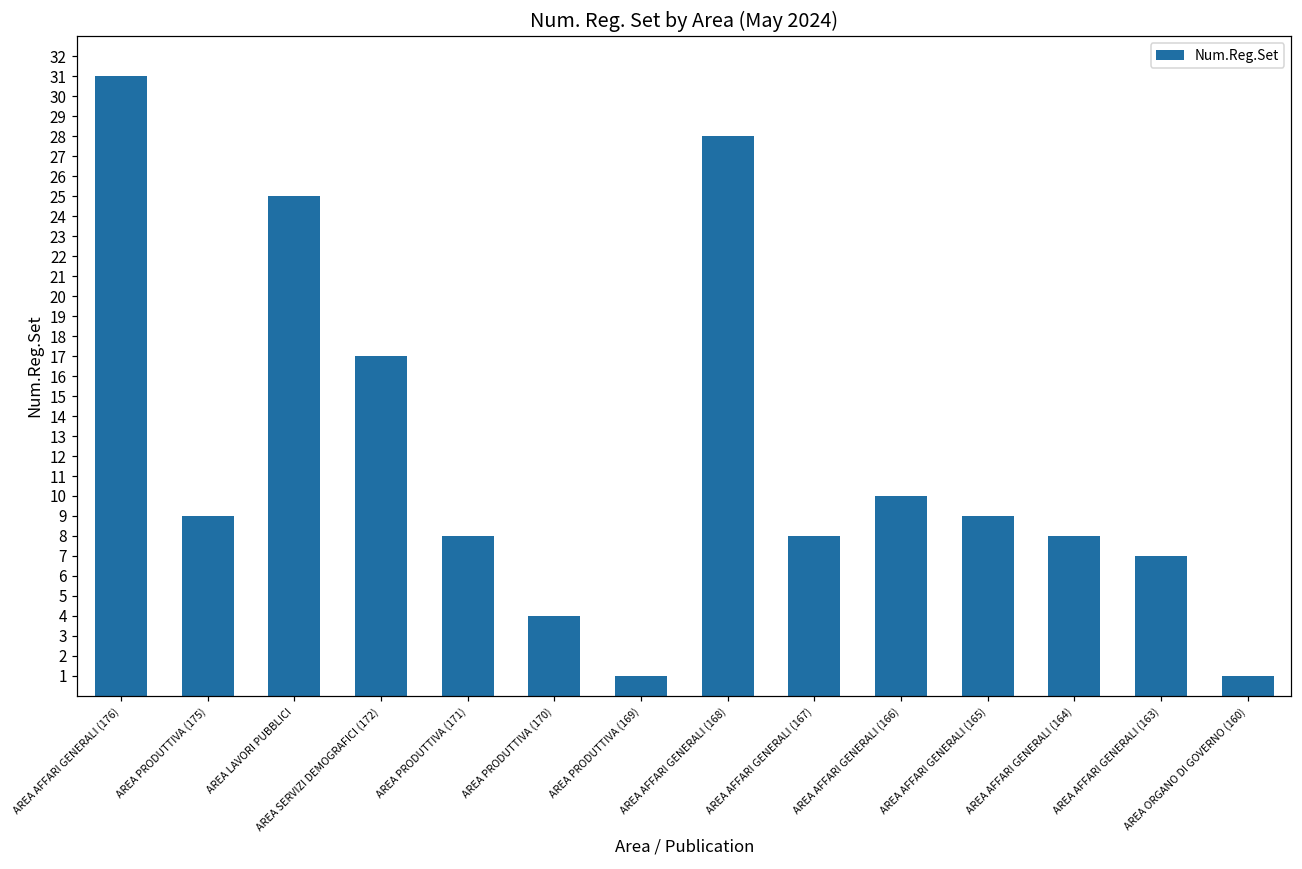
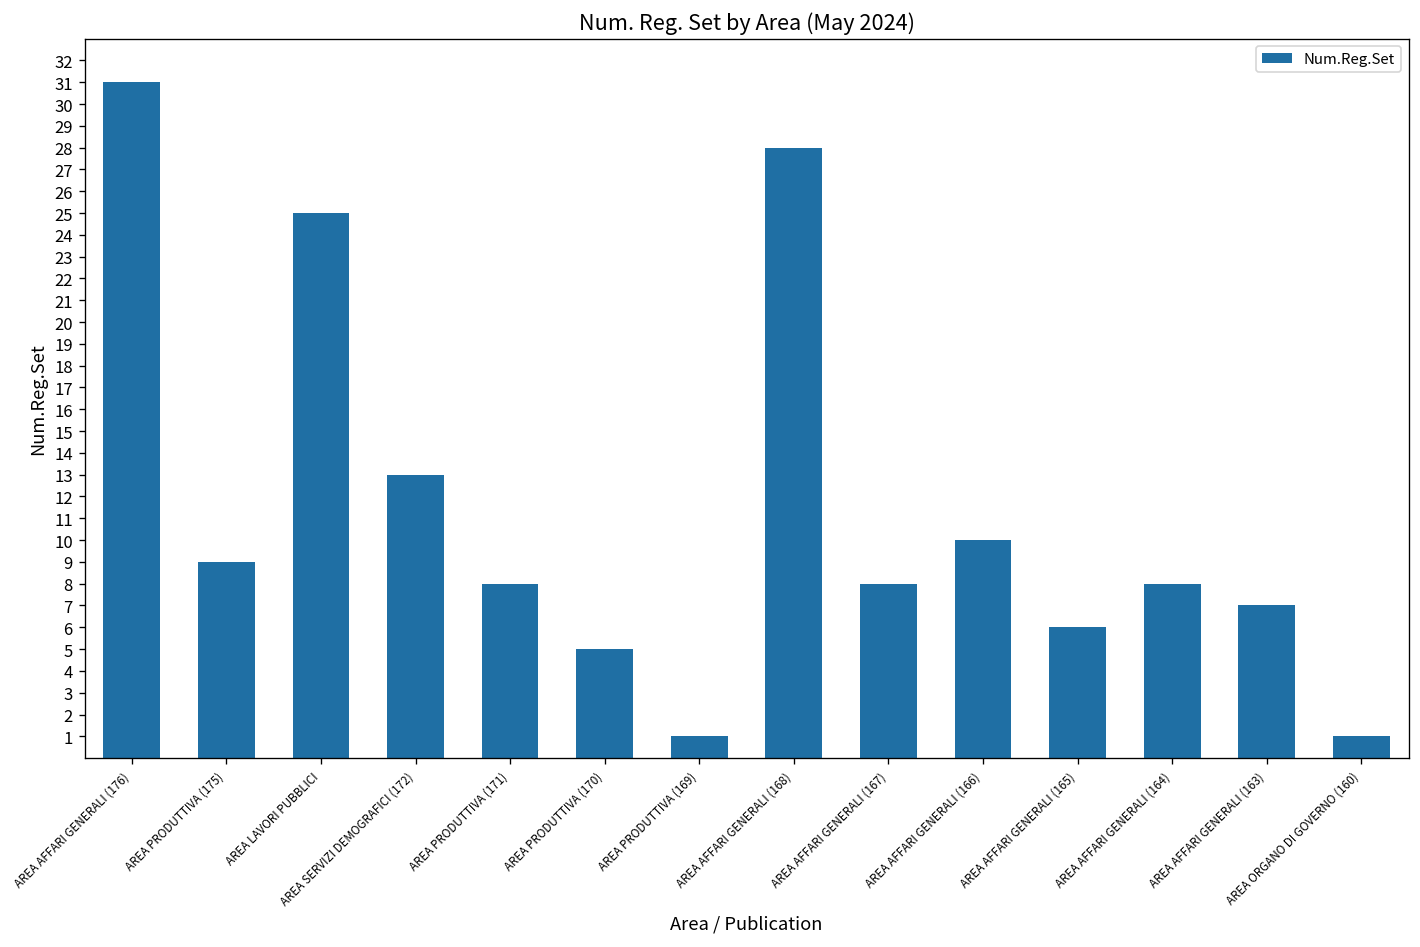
  {
    "AREA AFFARI GENERALI (176)": 31,
    "AREA PRODUTTIVA (175)": 9,
    "AREA LAVORI PUBBLICI": 25,
-   "AREA SERVIZI DEMOGRAFICI (172)": 17,
+   "AREA SERVIZI DEMOGRAFICI (172)": 13,
    "AREA PRODUTTIVA (171)": 8,
-   "AREA PRODUTTIVA (170)": 4,
+   "AREA PRODUTTIVA (170)": 5,
    "AREA PRODUTTIVA (169)": 1,
    "AREA AFFARI GENERALI (168)": 28,
    "AREA AFFARI GENERALI (167)": 8,
    "AREA AFFARI GENERALI (166)": 10,
-   "AREA AFFARI GENERALI (165)": 9,
+   "AREA AFFARI GENERALI (165)": 6,
    "AREA AFFARI GENERALI (164)": 8,
    "AREA AFFARI GENERALI (163)": 7,
    "AREA ORGANO DI GOVERNO (160)": 1
  }
